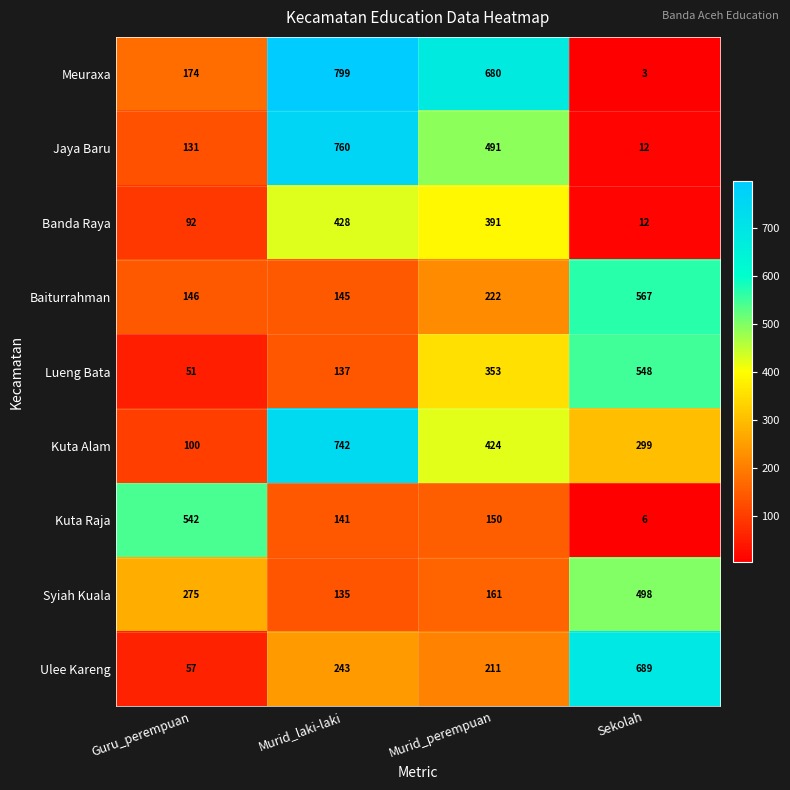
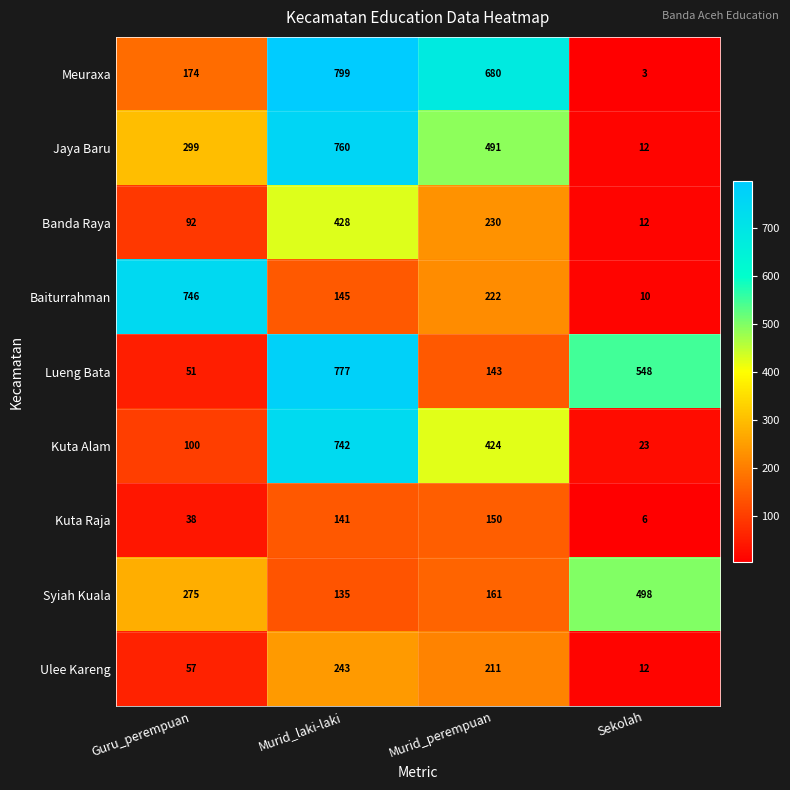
  {
    "Meuraxa": {
      "Guru_perempuan": 174,
      "Murid_laki-laki": 799,
      "Murid_perempuan": 680,
      "Sekolah": 3
    },
    "Jaya Baru": {
-     "Guru_perempuan": 131,
+     "Guru_perempuan": 299,
      "Murid_laki-laki": 760,
      "Murid_perempuan": 491,
      "Sekolah": 12
    },
    "Banda Raya": {
      "Guru_perempuan": 92,
      "Murid_laki-laki": 428,
-     "Murid_perempuan": 391,
+     "Murid_perempuan": 230,
      "Sekolah": 12
    },
    "Baiturrahman": {
-     "Guru_perempuan": 146,
+     "Guru_perempuan": 746,
      "Murid_laki-laki": 145,
      "Murid_perempuan": 222,
-     "Sekolah": 567
+     "Sekolah": 10
    },
    "Lueng Bata": {
      "Guru_perempuan": 51,
-     "Murid_laki-laki": 137,
-     "Murid_perempuan": 353,
+     "Murid_laki-laki": 777,
+     "Murid_perempuan": 143,
      "Sekolah": 548
    },
    "Kuta Alam": {
      "Guru_perempuan": 100,
      "Murid_laki-laki": 742,
      "Murid_perempuan": 424,
-     "Sekolah": 299
+     "Sekolah": 23
    },
    "Kuta Raja": {
-     "Guru_perempuan": 542,
+     "Guru_perempuan": 38,
      "Murid_laki-laki": 141,
      "Murid_perempuan": 150,
      "Sekolah": 6
    },
    "Syiah Kuala": {
      "Guru_perempuan": 275,
      "Murid_laki-laki": 135,
      "Murid_perempuan": 161,
      "Sekolah": 498
    },
    "Ulee Kareng": {
      "Guru_perempuan": 57,
      "Murid_laki-laki": 243,
      "Murid_perempuan": 211,
-     "Sekolah": 689
+     "Sekolah": 12
    }
  }
